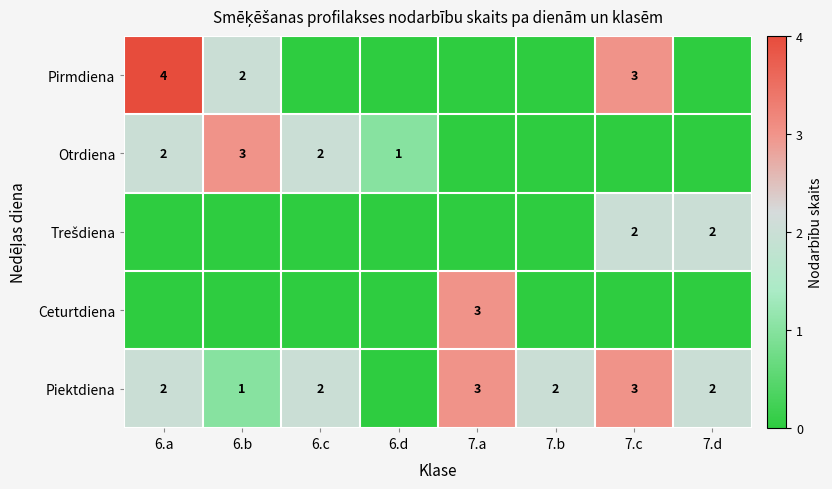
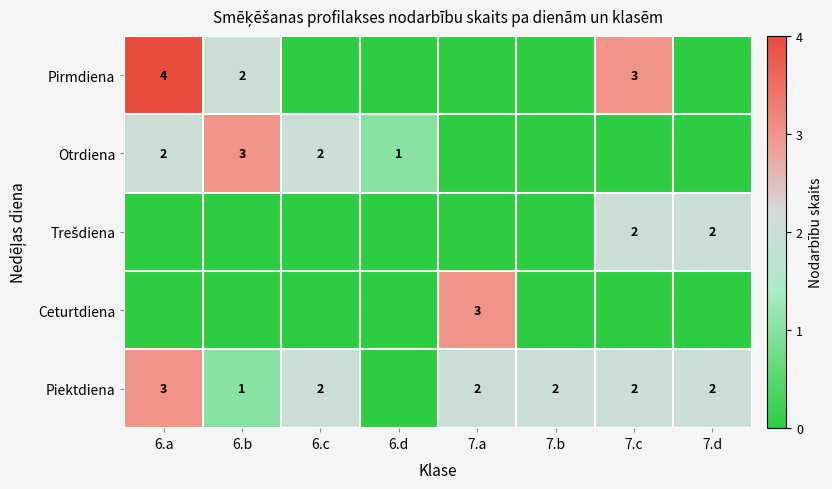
  {
    "Pirmdiena": {
      "6.a": 4,
      "6.b": 2,
      "7.c": 3
    },
    "Otrdiena": {
      "6.a": 2,
      "6.b": 3,
      "6.c": 2,
      "6.d": 1
    },
    "Trešdiena": {
      "7.c": 2,
      "7.d": 2
    },
    "Ceturtdiena": {
      "7.a": 3
    },
    "Piektdiena": {
-     "6.a": 2,
+     "6.a": 3,
      "6.b": 1,
      "6.c": 2,
-     "7.a": 3,
+     "7.a": 2,
      "7.b": 2,
-     "7.c": 3,
+     "7.c": 2,
      "7.d": 2
    }
  }
